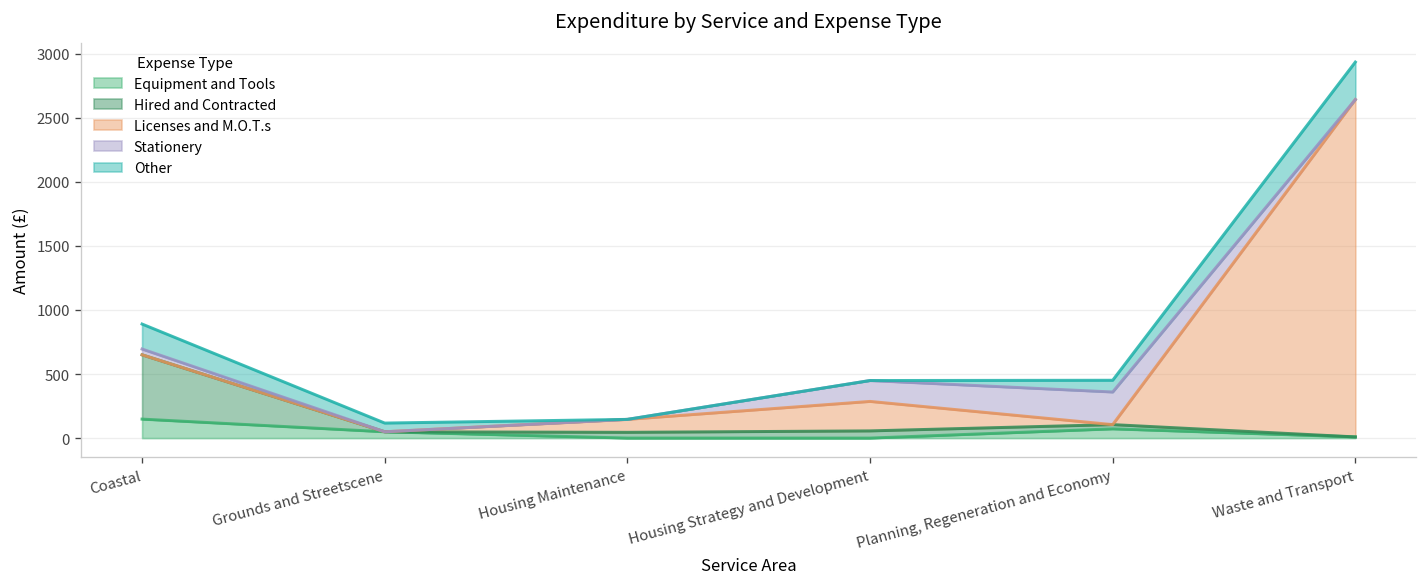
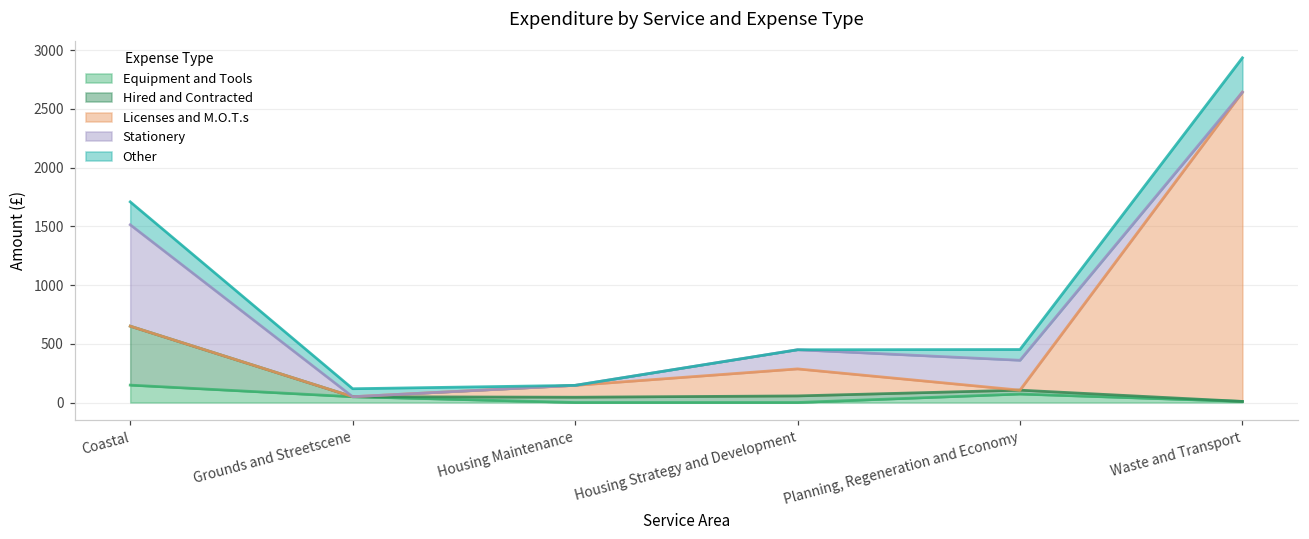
  {
    "Licenses and M.O.T.s": {
      "Housing Strategy and Development": 230
    },
    "Stationery": {
-     "Coastal": 50,
+     "Coastal": 860,
      "Planning, Regeneration and Economy": 250
    }
  }
